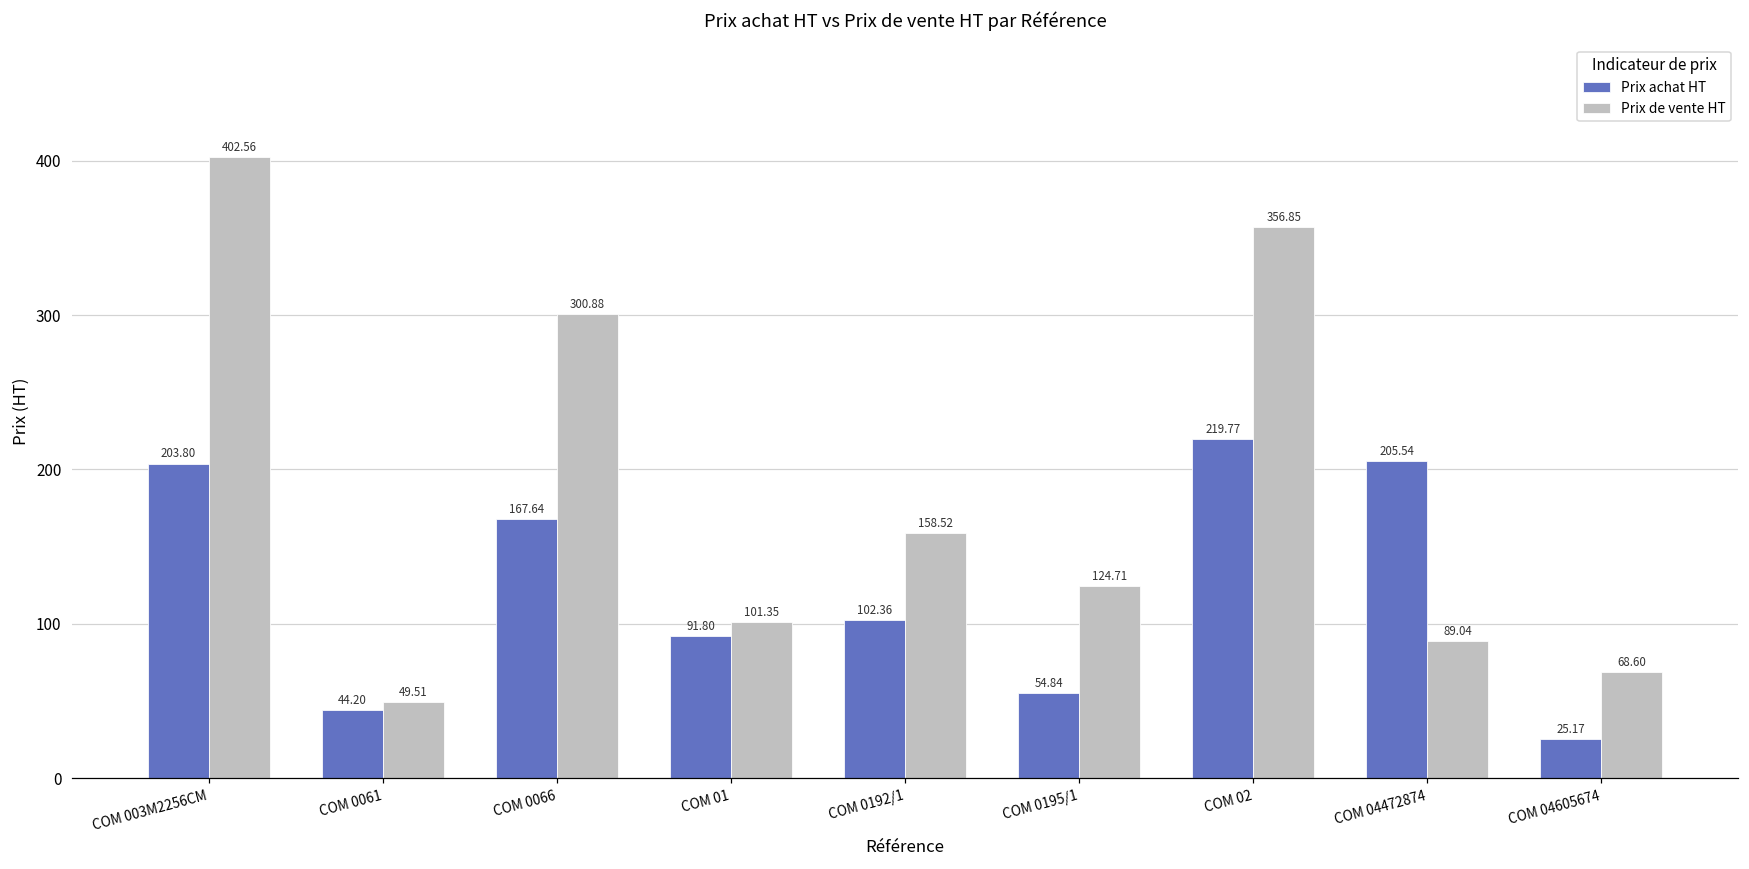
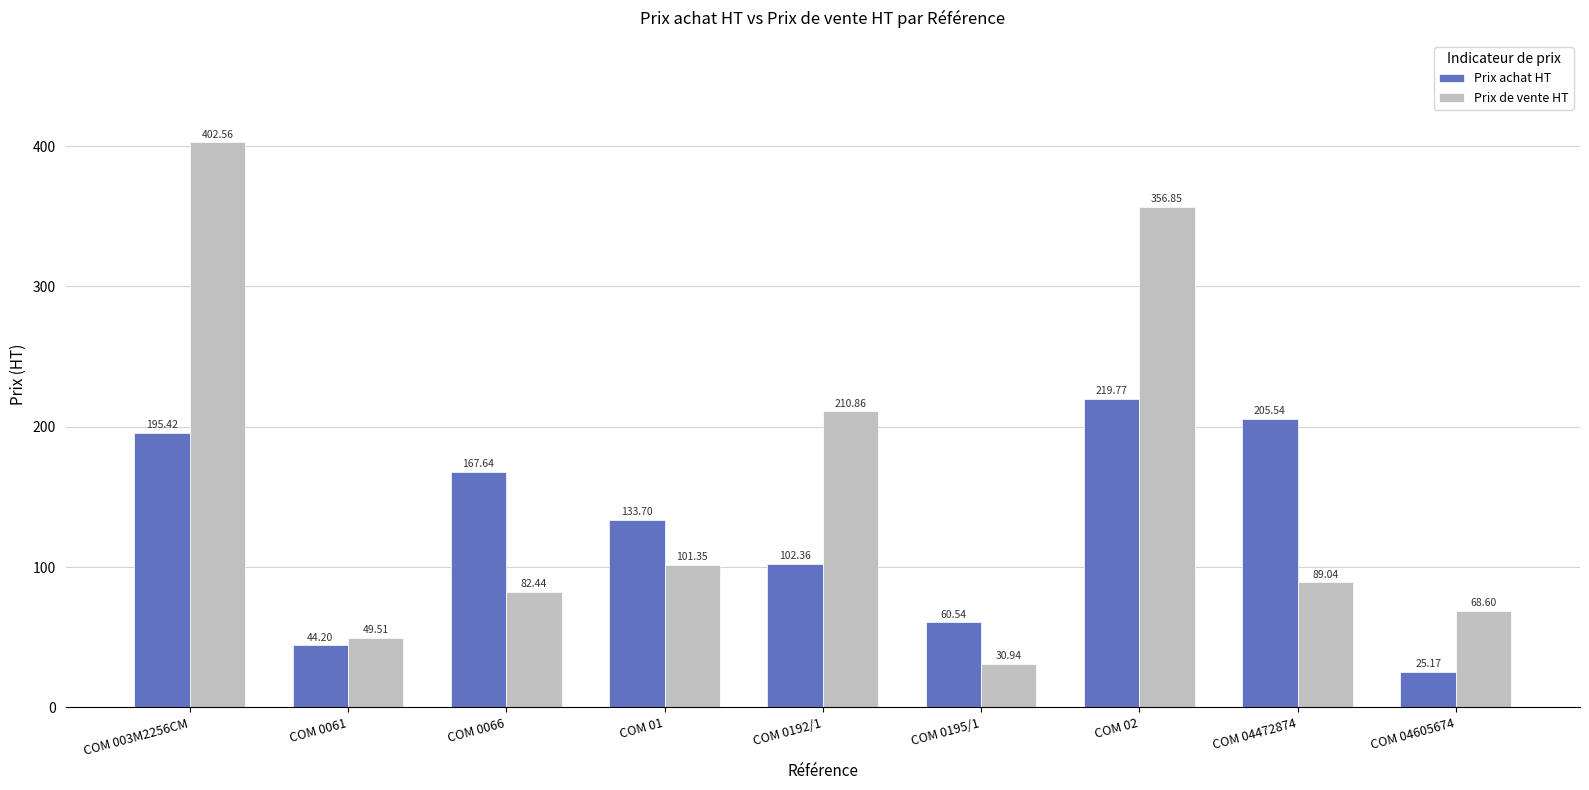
  {
    "Prix achat HT": {
-     "COM 003M2256CM": 203.80,
+     "COM 003M2256CM": 195.42,
      "COM 0061": 44.20,
      "COM 0066": 167.64,
-     "COM 01": 91.80,
+     "COM 01": 133.70,
      "COM 0192/1": 102.36,
-     "COM 0195/1": 54.84,
+     "COM 0195/1": 60.54,
      "COM 02": 219.77,
      "COM 04472874": 205.54,
      "COM 04605674": 25.17
    },
    "Prix de vente HT": {
      "COM 003M2256CM": 402.56,
      "COM 0061": 49.51,
-     "COM 0066": 300.88,
+     "COM 0066": 82.44,
      "COM 01": 101.35,
-     "COM 0192/1": 158.52,
-     "COM 0195/1": 124.71,
+     "COM 0192/1": 210.86,
+     "COM 0195/1": 30.94,
      "COM 02": 356.85,
      "COM 04472874": 89.04,
      "COM 04605674": 68.60
    }
  }
